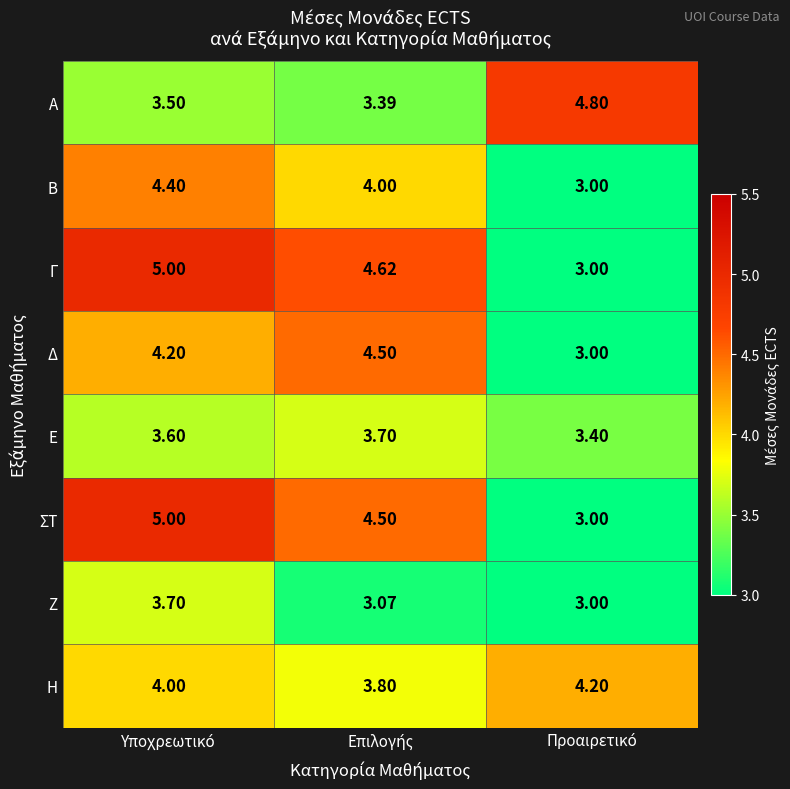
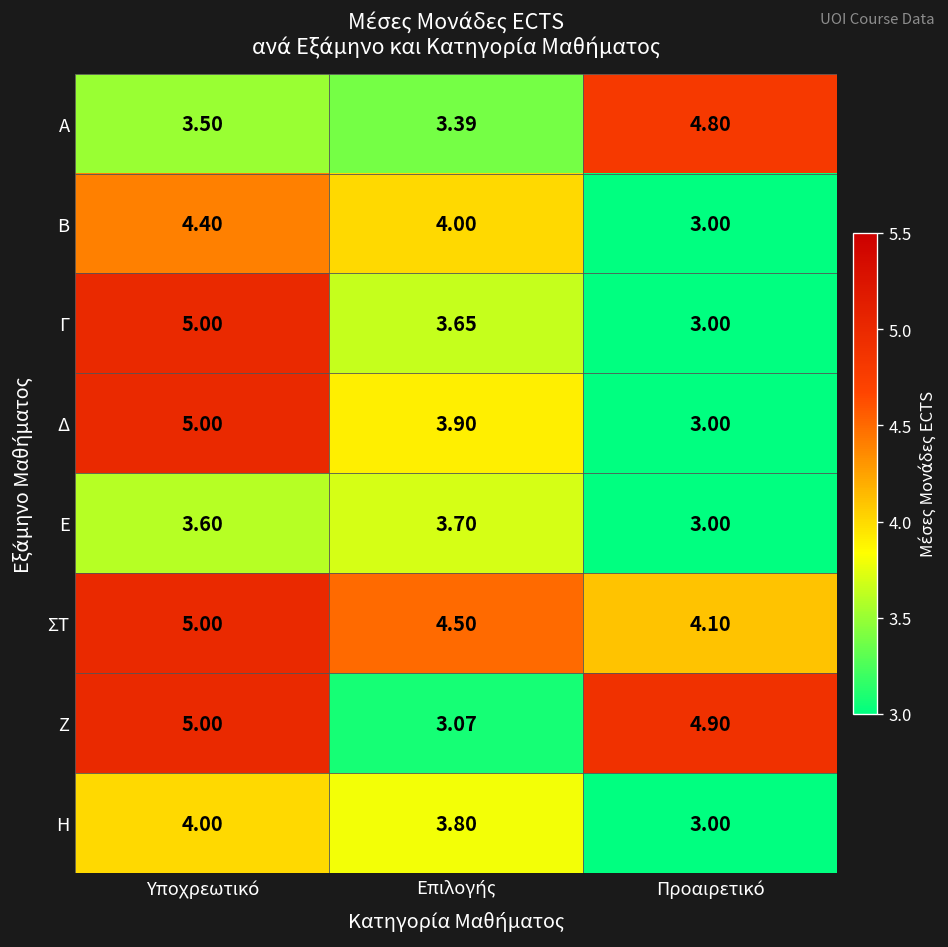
  {
    "Α": {
      "Υποχρεωτικό": 3.50,
      "Επιλογής": 3.39,
      "Προαιρετικό": 4.80
    },
    "Β": {
      "Υποχρεωτικό": 4.40,
      "Επιλογής": 4.00,
      "Προαιρετικό": 3.00
    },
    "Γ": {
      "Υποχρεωτικό": 5.00,
-     "Επιλογής": 4.62,
+     "Επιλογής": 3.65,
      "Προαιρετικό": 3.00
    },
    "Δ": {
-     "Υποχρεωτικό": 4.20,
-     "Επιλογής": 4.50,
+     "Υποχρεωτικό": 5.00,
+     "Επιλογής": 3.90,
      "Προαιρετικό": 3.00
    },
    "Ε": {
      "Υποχρεωτικό": 3.60,
      "Επιλογής": 3.70,
-     "Προαιρετικό": 3.40
+     "Προαιρετικό": 3.00
    },
    "ΣΤ": {
      "Υποχρεωτικό": 5.00,
      "Επιλογής": 4.50,
-     "Προαιρετικό": 3.00
+     "Προαιρετικό": 4.10
    },
    "Ζ": {
-     "Υποχρεωτικό": 3.70,
+     "Υποχρεωτικό": 5.00,
      "Επιλογής": 3.07,
-     "Προαιρετικό": 3.00
+     "Προαιρετικό": 4.90
    },
    "Η": {
      "Υποχρεωτικό": 4.00,
      "Επιλογής": 3.80,
-     "Προαιρετικό": 4.20
+     "Προαιρετικό": 3.00
    }
  }
